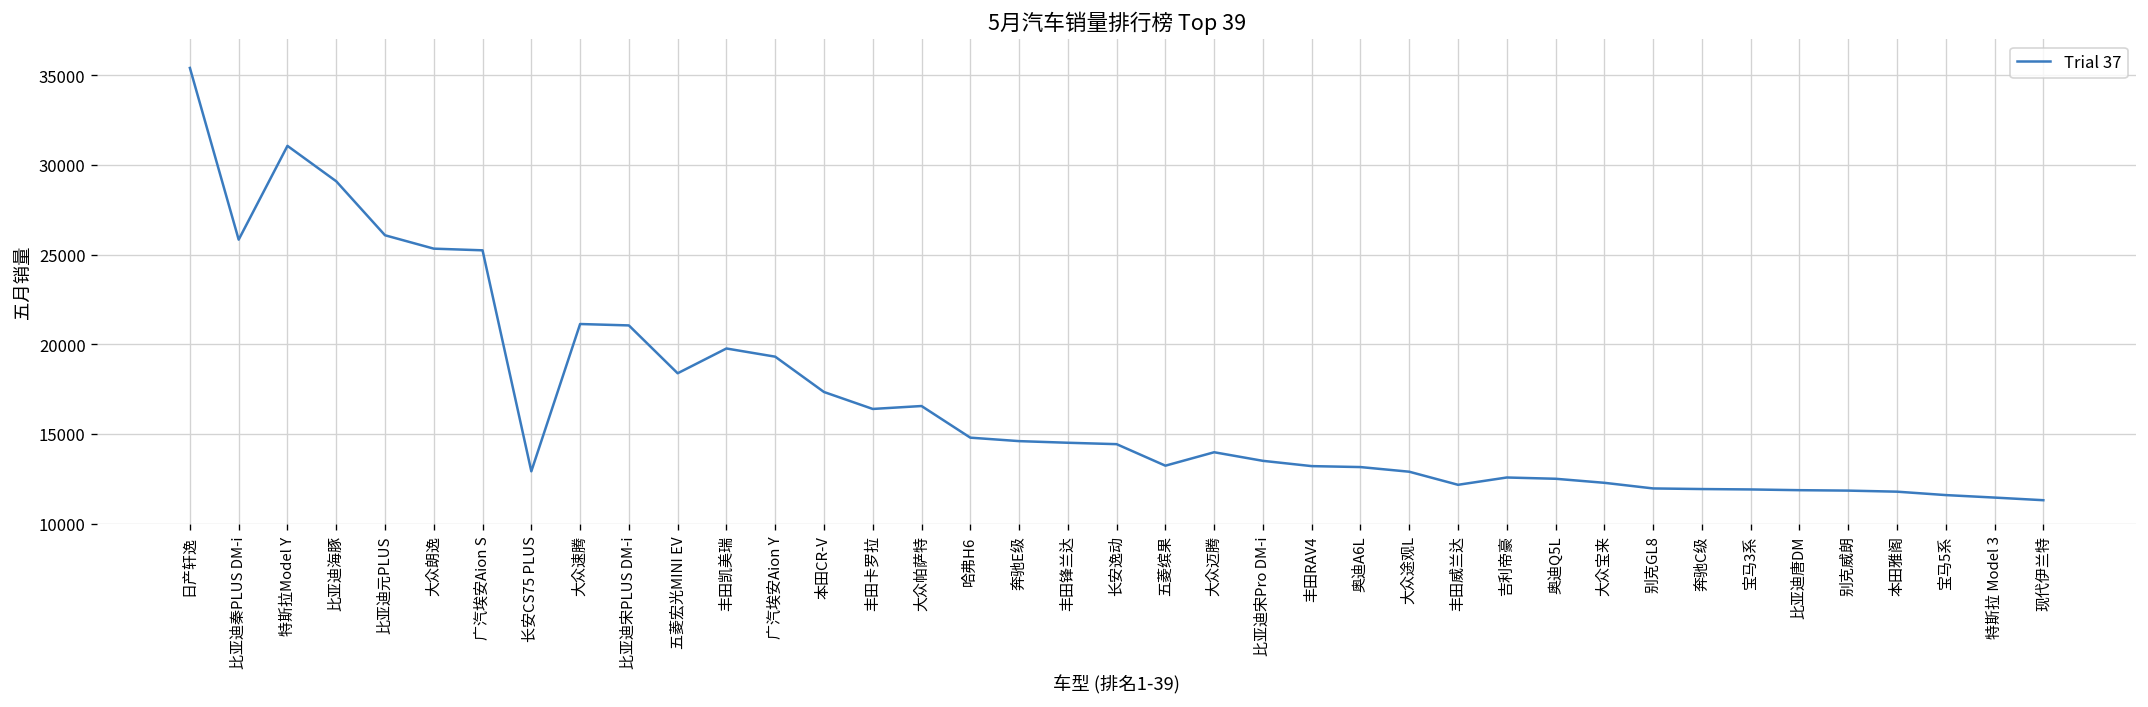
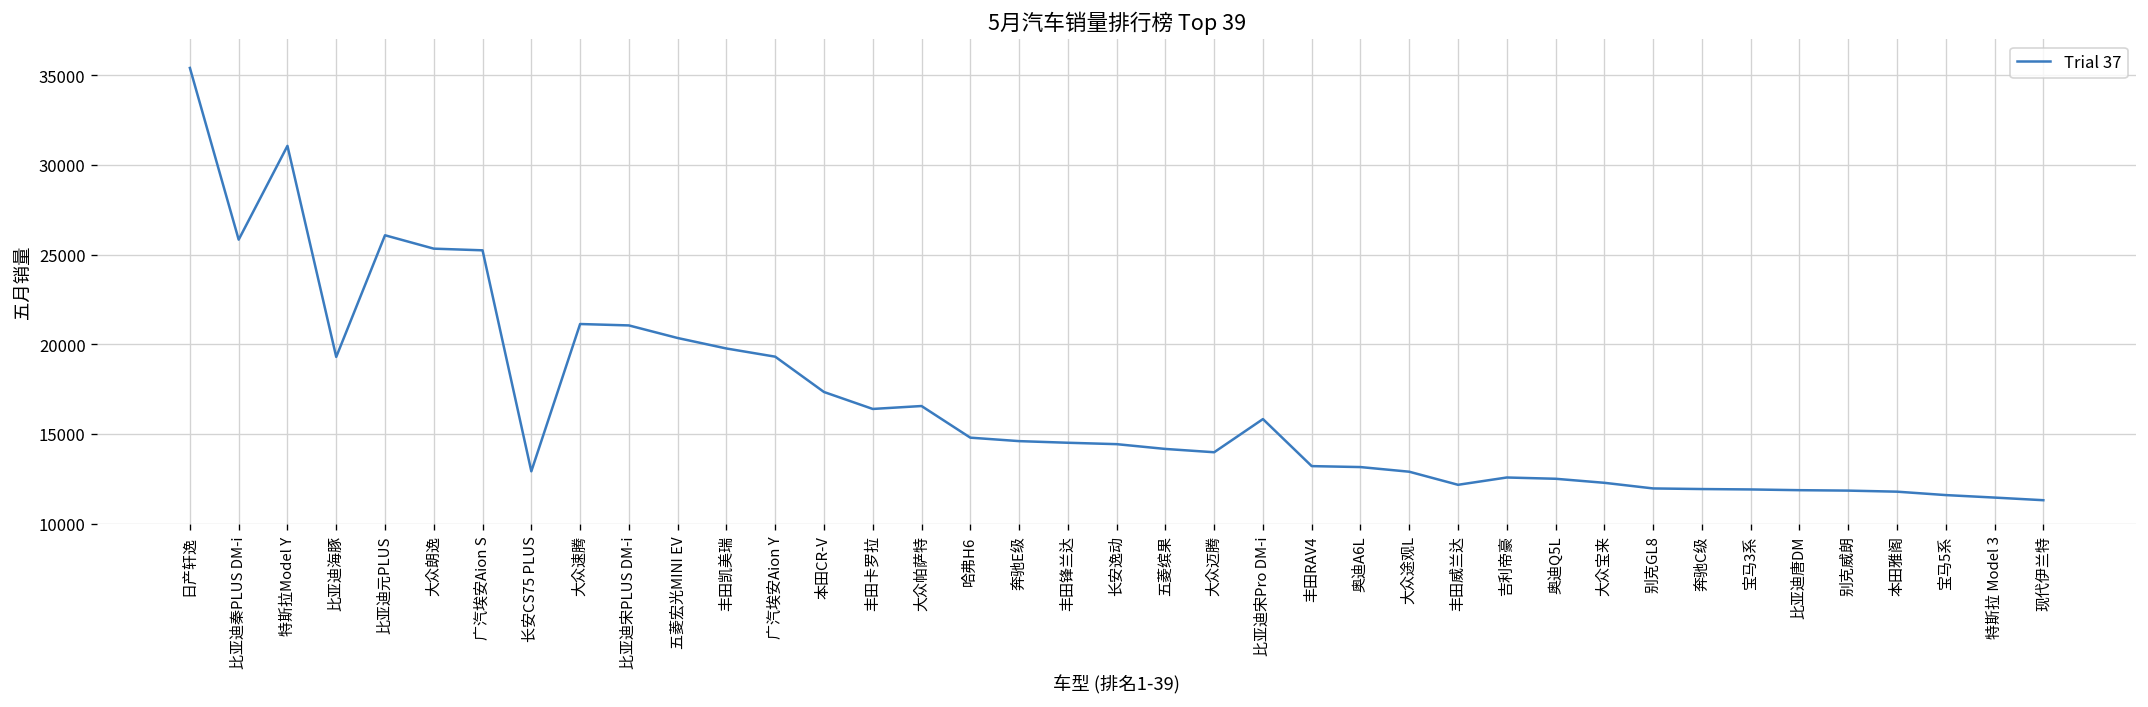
  {
    "日产轩逸": 35400,
    "比亚迪秦PLUS DM-i": 25800,
    "特斯拉Model Y": 31100,
-   "比亚迪海豚": 29100,
+   "比亚迪海豚": 19300,
    "比亚迪元PLUS": 26100,
    "大众朗逸": 25300,
    "广汽埃安Aion S": 25200,
    "长安CS75 PLUS": 12900,
    "大众速腾": 21100,
    "比亚迪宋PLUS DM-i": 21000,
-   "五菱宏光MINI EV": 18400,
+   "五菱宏光MINI EV": 20300,
    "丰田凯美瑞": 19800,
    "广汽埃安Aion Y": 19300,
    "本田CR-V": 17300,
    "丰田卡罗拉": 16400,
    "大众帕萨特": 16600,
    "哈弗H6": 14800,
    "奔驰E级": 14600,
    "丰田锋兰达": 14500,
    "长安逸动": 14400,
-   "五菱缤果": 13200,
+   "五菱缤果": 14200,
    "大众迈腾": 14000,
-   "比亚迪宋Pro DM-i": 13500,
+   "比亚迪宋Pro DM-i": 15800,
    "丰田RAV4": 13200,
    "奥迪A6L": 13200,
    "大众途观L": 12900,
    "丰田威兰达": 12200,
    "吉利帝豪": 12600,
    "奥迪Q5L": 12500,
    "大众宝来": 12300,
    "别克GL8": 12000,
    "奔驰C级": 11900,
    "宝马3系": 11900,
    "比亚迪唐DM": 11900,
    "别克威朗": 11800,
    "本田雅阁": 11800,
    "宝马5系": 11600,
    "特斯拉 Model 3": 11500,
    "现代伊兰特": 11300
  }
